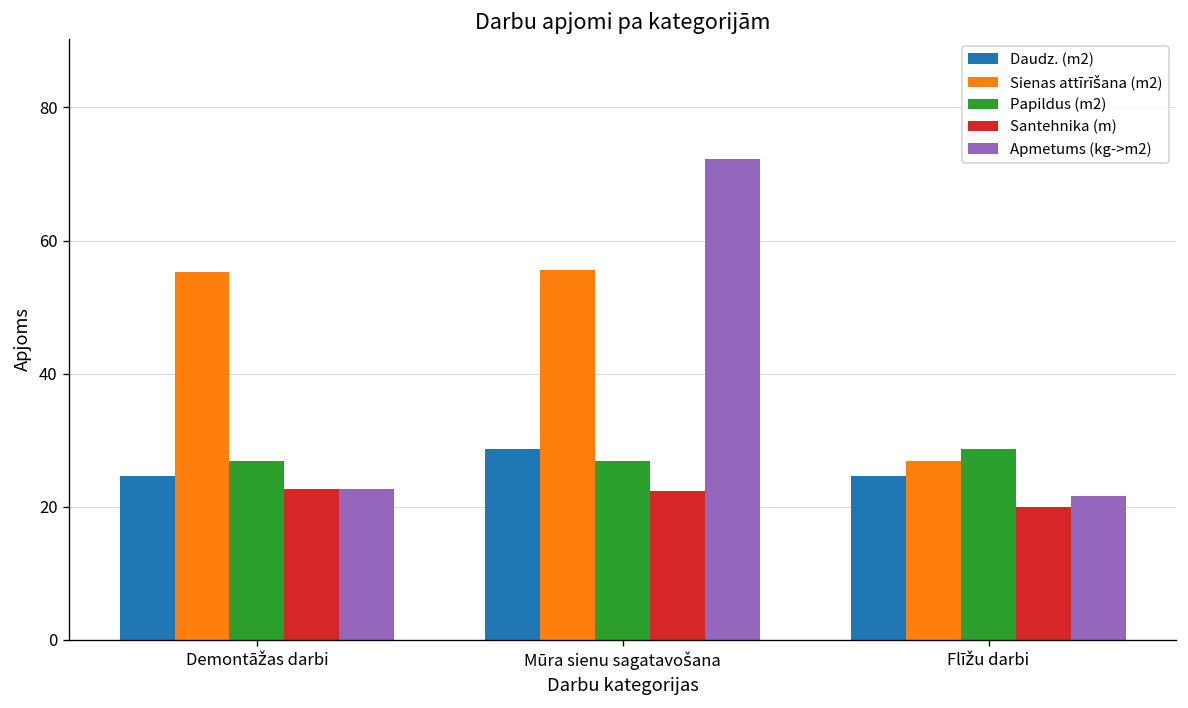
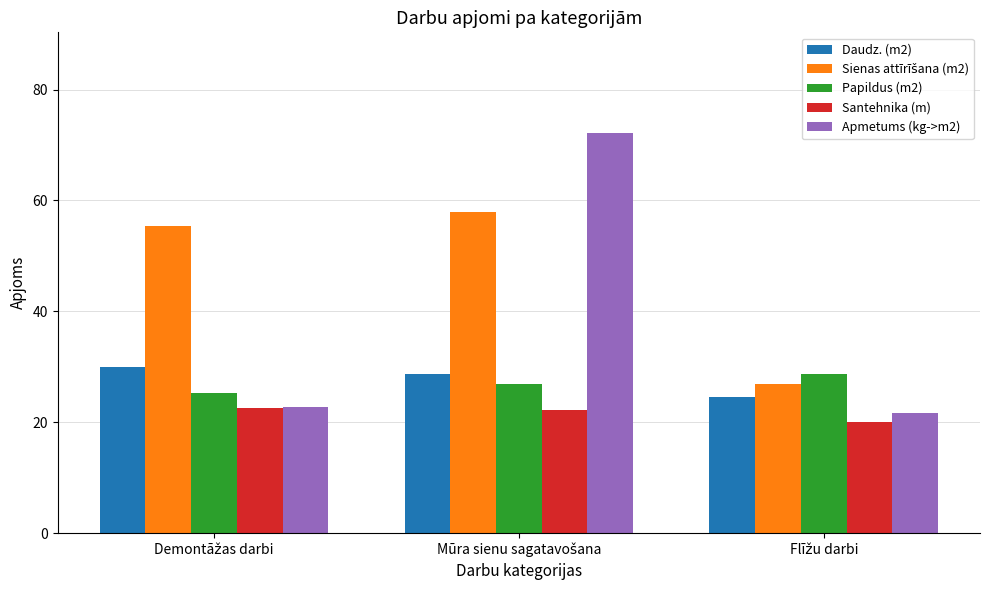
  {
    "Daudz. (m2)": {
-     "Demontāžas darbi": 25,
+     "Demontāžas darbi": 30,
      "Mūra sienu sagatavošana": 29,
      "Flīžu darbi": 25
    },
    "Sienas attīrīšana (m2)": {
      "Demontāžas darbi": 55,
-     "Mūra sienu sagatavošana": 56,
+     "Mūra sienu sagatavošana": 58,
      "Flīžu darbi": 27
    },
    "Papildus (m2)": {
-     "Demontāžas darbi": 27,
+     "Demontāžas darbi": 25,
      "Mūra sienu sagatavošana": 27,
      "Flīžu darbi": 29
    },
    "Santehnika (m)": {
      "Demontāžas darbi": 23,
      "Mūra sienu sagatavošana": 22,
      "Flīžu darbi": 20
    },
    "Apmetums (kg->m2)": {
      "Demontāžas darbi": 23,
      "Mūra sienu sagatavošana": 72,
      "Flīžu darbi": 22
    }
  }
